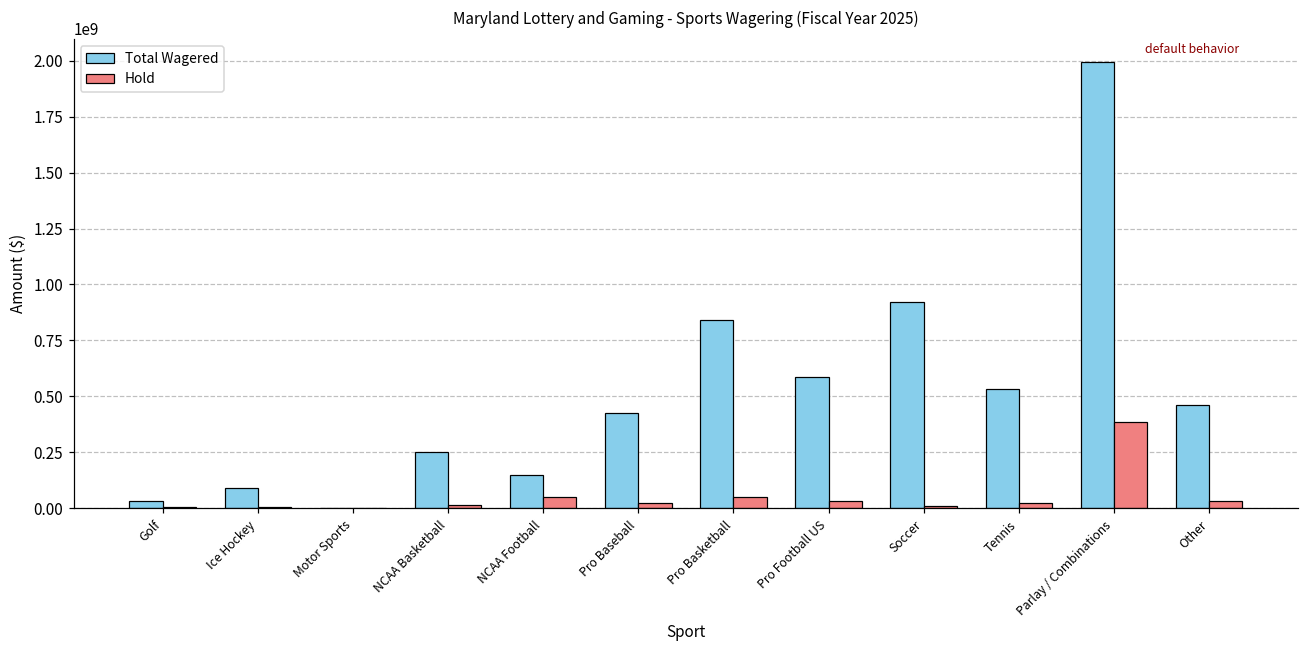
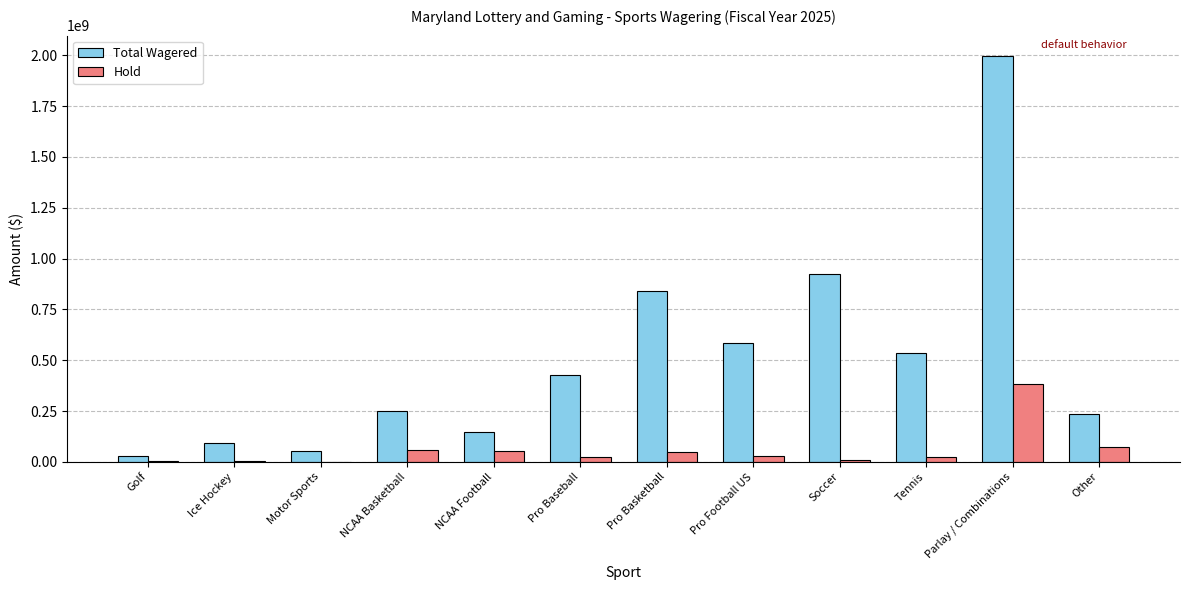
  {
    "Total Wagered": {
      "Golf": 30000000,
      "Ice Hockey": 90000000,
-     "Motor Sports": 0,
+     "Motor Sports": 50000000,
      "NCAA Basketball": 250000000,
      "NCAA Football": 150000000,
      "Pro Baseball": 430000000,
      "Pro Basketball": 840000000,
      "Pro Football US": 590000000,
      "Soccer": 920000000,
      "Tennis": 530000000,
      "Parlay / Combinations": 2000000000,
-     "Other": 460000000
+     "Other": 230000000
    },
    "Hold": {
-     "NCAA Basketball": 10000000,
+     "NCAA Basketball": 60000000,
      "NCAA Football": 50000000,
      "Pro Baseball": 20000000,
      "Pro Basketball": 50000000,
      "Pro Football US": 30000000,
      "Tennis": 20000000,
      "Parlay / Combinations": 380000000,
-     "Other": 30000000
+     "Other": 70000000
    }
  }
